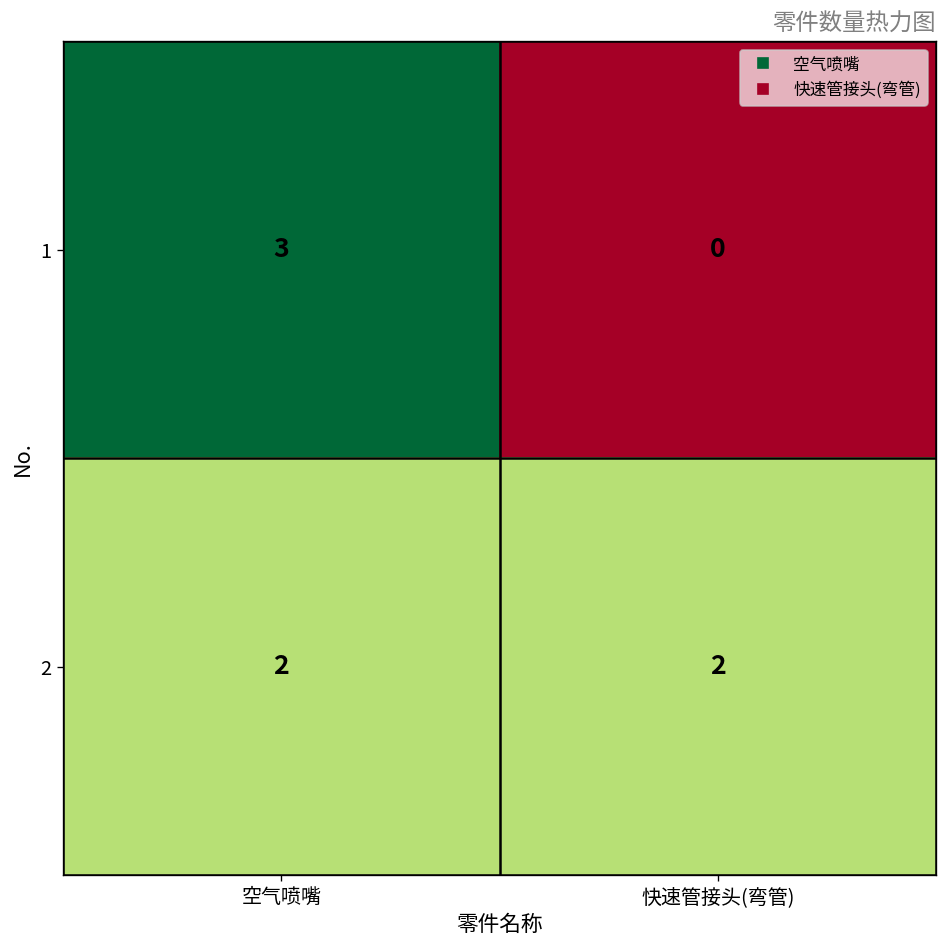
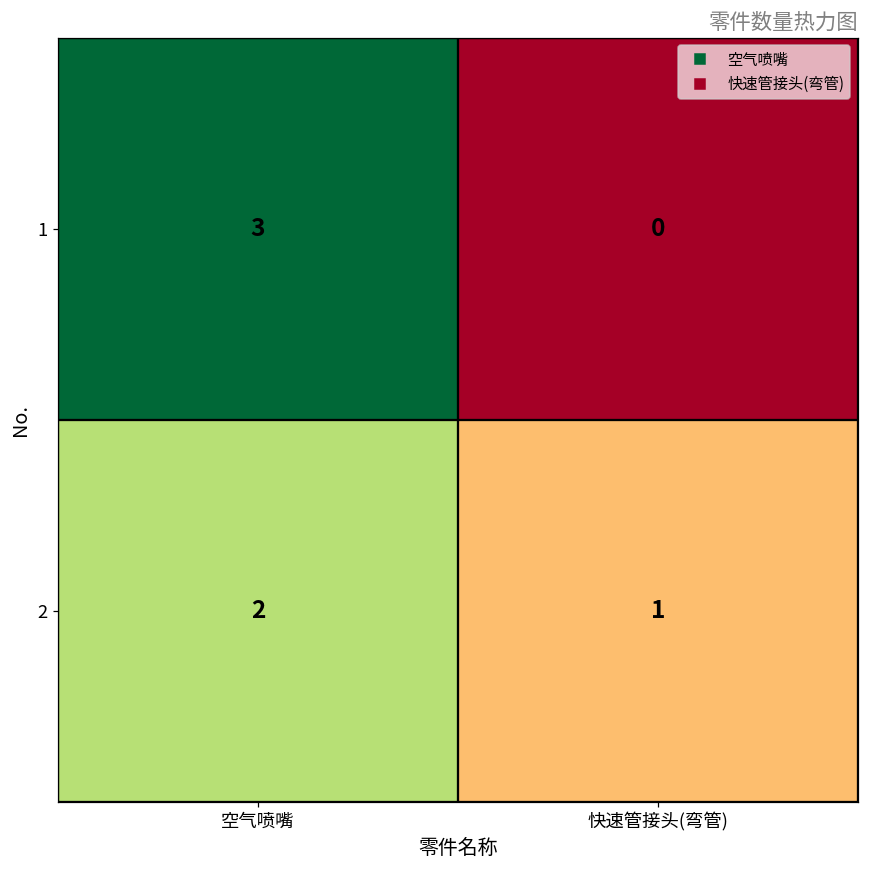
  {
    "1": {
      "空气喷嘴": 3,
      "快速管接头(弯管)": 0
    },
    "2": {
      "空气喷嘴": 2,
-     "快速管接头(弯管)": 2
+     "快速管接头(弯管)": 1
    }
  }
